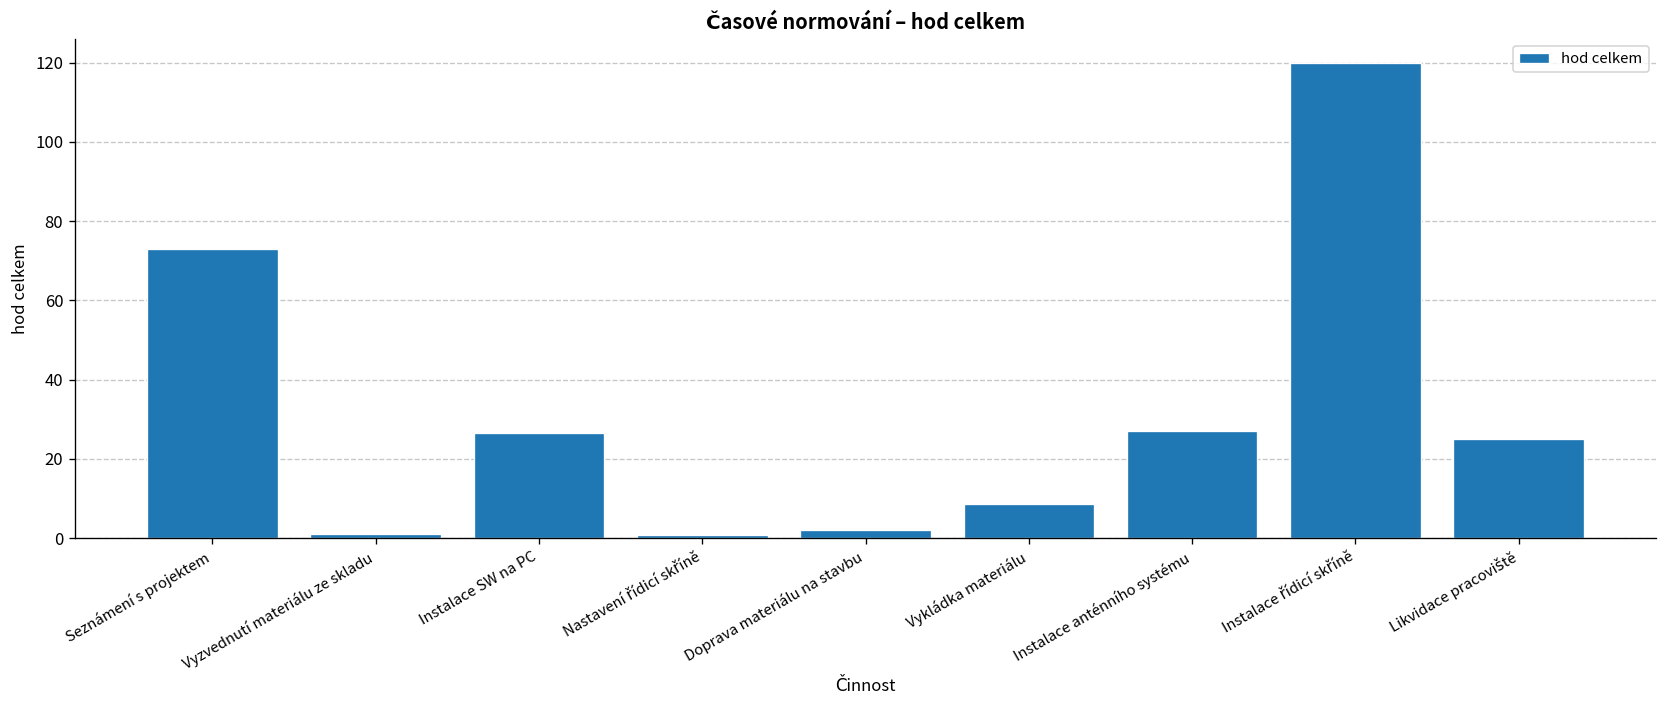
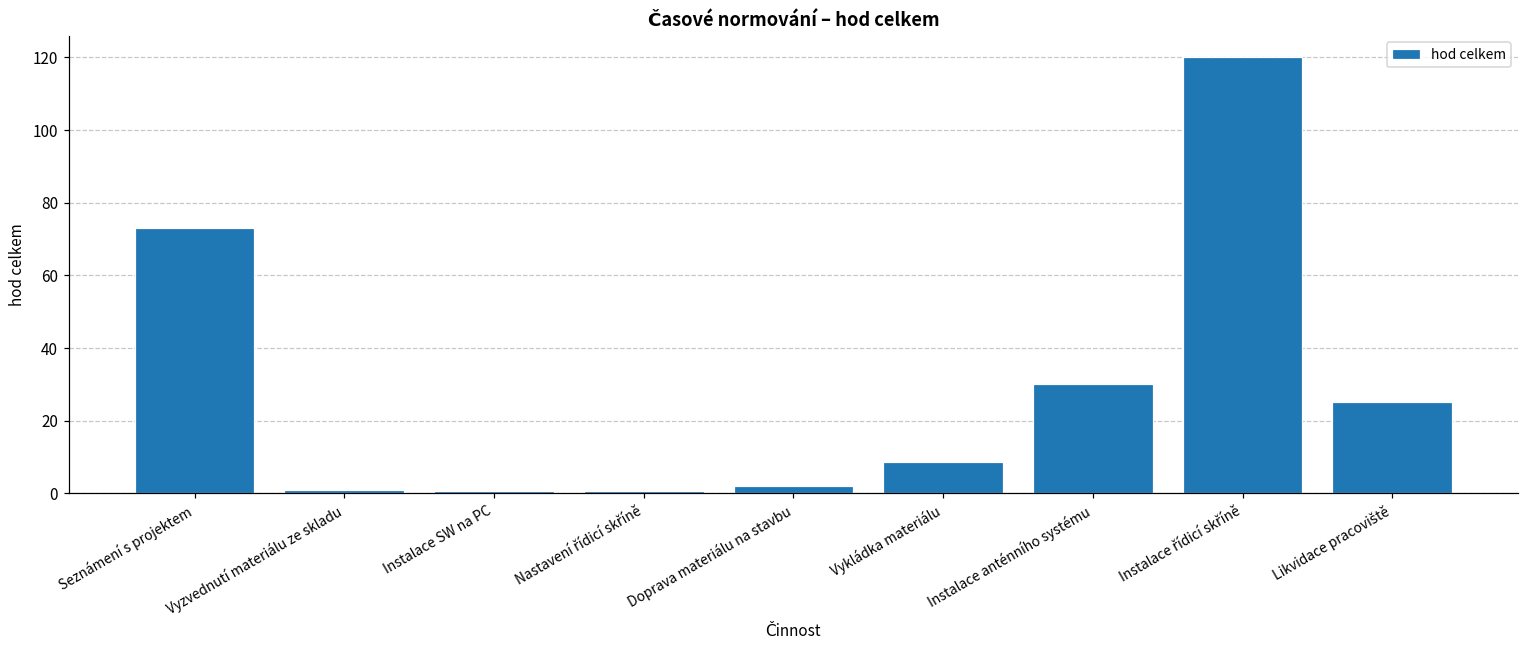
  {
    "Seznámení s projektem": 73,
    "Vyzvednutí materiálu ze skladu": 1,
-   "Instalace SW na PC": 26,
+   "Instalace SW na PC": 1,
    "Doprava materiálu na stavbu": 2,
    "Vykládka materiálu": 9,
-   "Instalace anténního systému": 27,
+   "Instalace anténního systému": 30,
    "Instalace řídicí skříně": 120,
    "Likvidace pracoviště": 25
  }
